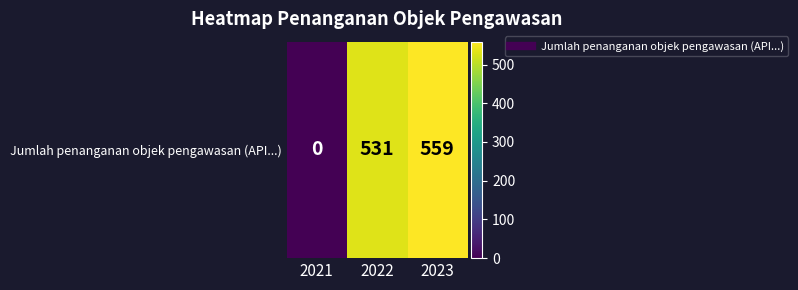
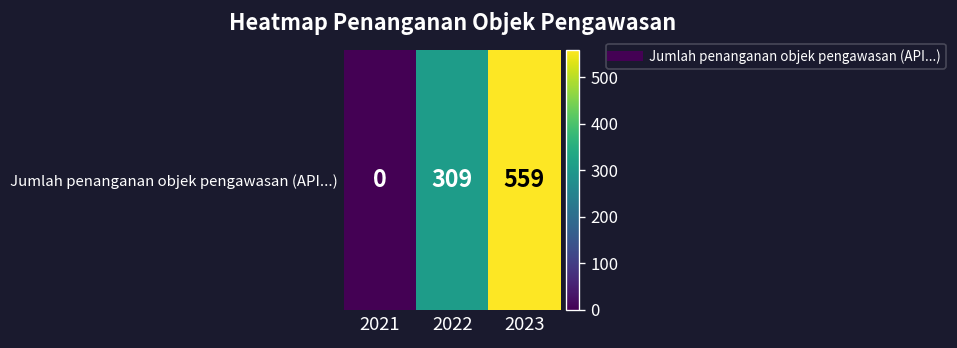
  {
    "Jumlah penanganan objek pengawasan (API...)": {
      "2021": 0,
-     "2022": 531,
+     "2022": 309,
      "2023": 559
    }
  }
